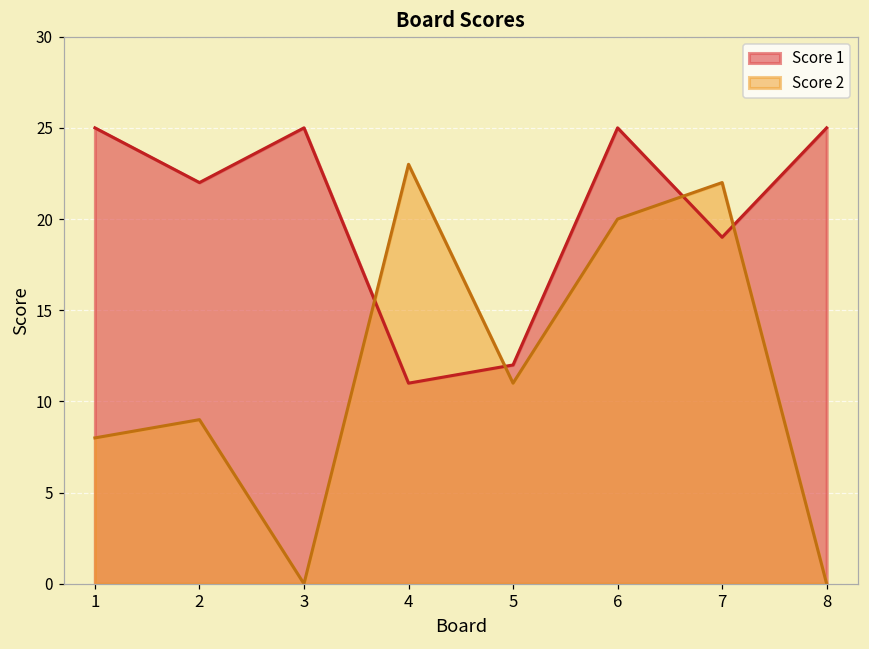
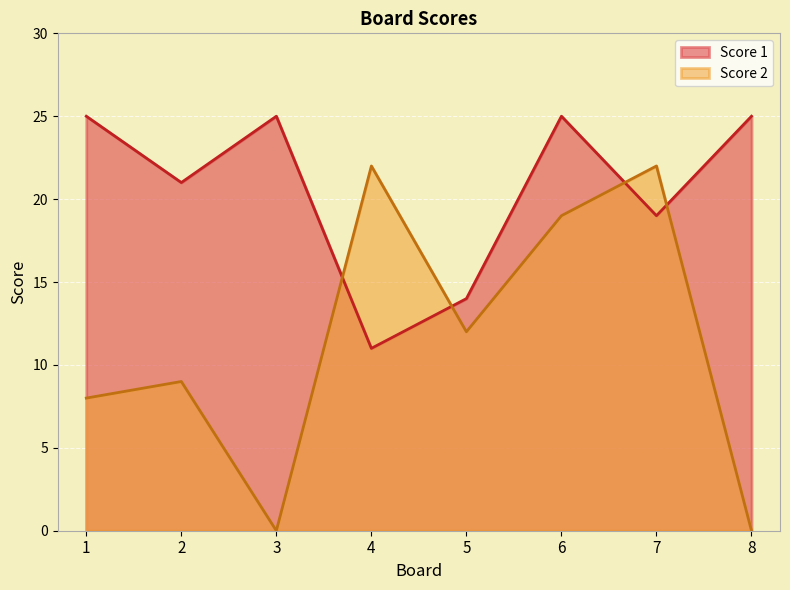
  {
    "Score 1": {
      "1": 25,
-     "2": 22,
+     "2": 21,
      "3": 25,
      "4": 11,
-     "5": 12,
+     "5": 14,
      "6": 25,
      "7": 19,
      "8": 25
    },
    "Score 2": {
      "1": 8,
      "2": 9,
      "3": 0,
-     "4": 23,
-     "5": 11,
-     "6": 20,
+     "4": 22,
+     "5": 12,
+     "6": 19,
      "7": 22,
      "8": 0
    }
  }
